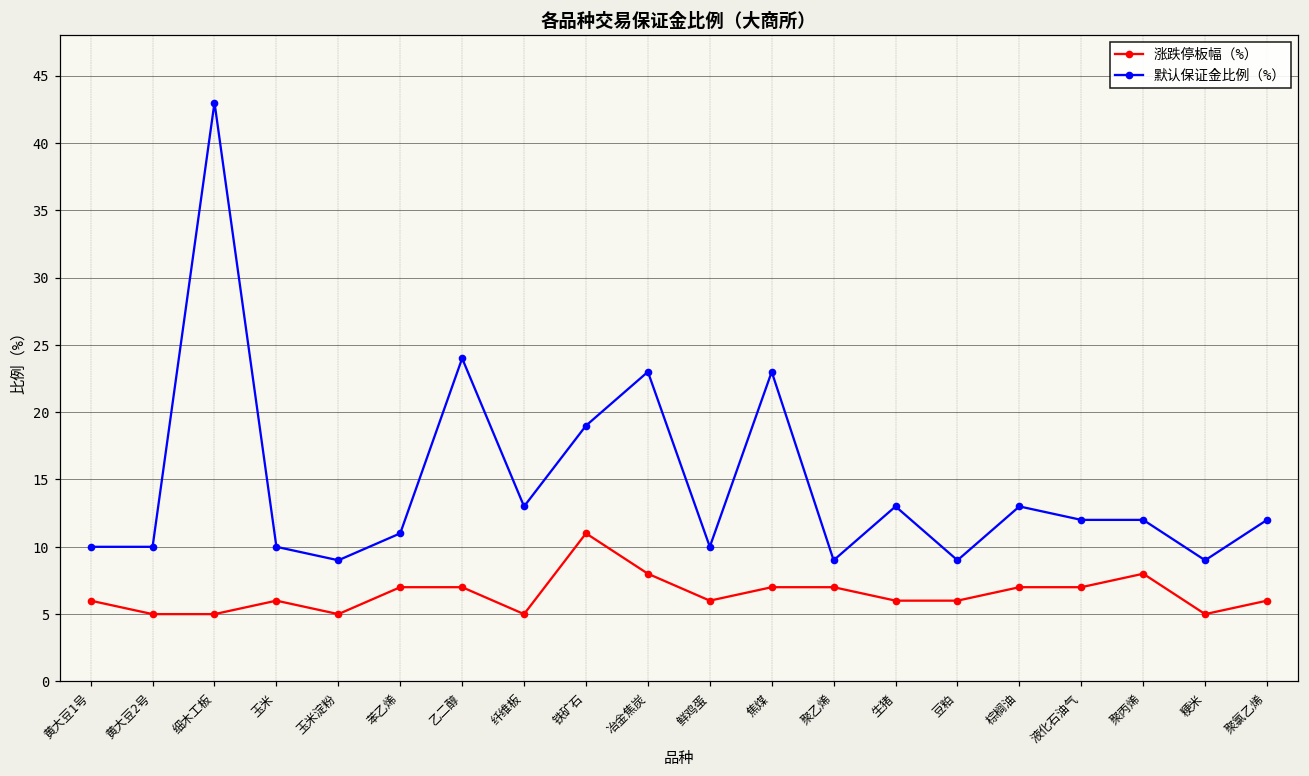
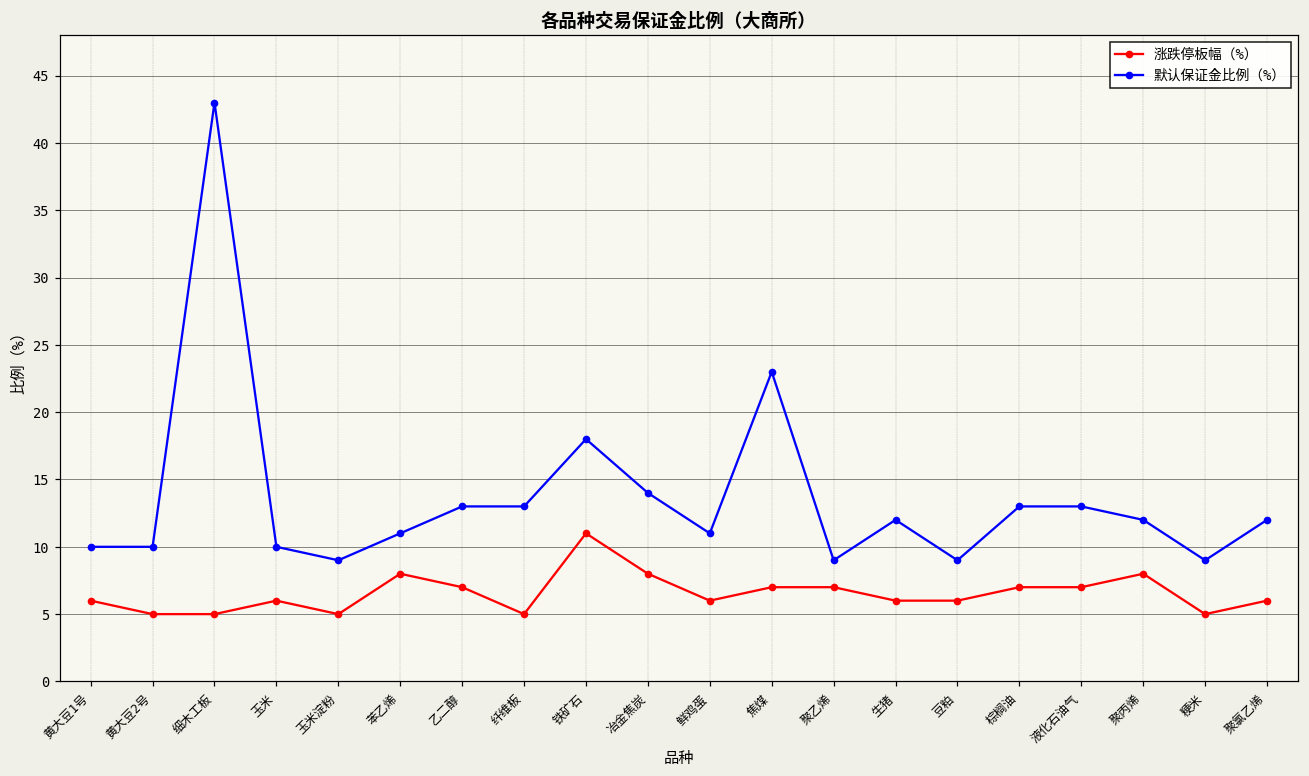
  {
    "涨跌停板幅（%）": {
      "黄大豆1号": 6,
      "黄大豆2号": 5,
      "细木工板": 5,
      "玉米": 6,
      "玉米淀粉": 5,
-     "苯乙烯": 7,
+     "苯乙烯": 8,
      "乙二醇": 7,
      "纤维板": 5,
      "铁矿石": 11,
      "冶金焦炭": 8,
      "鲜鸡蛋": 6,
      "焦煤": 7,
      "聚乙烯": 7,
      "生猪": 6,
      "豆粕": 6,
      "棕榈油": 7,
      "液化石油气": 7,
      "聚丙烯": 8,
      "粳米": 5,
      "聚氯乙烯": 6
    },
    "默认保证金比例（%）": {
      "黄大豆1号": 10,
      "黄大豆2号": 10,
      "细木工板": 43,
      "玉米": 10,
      "玉米淀粉": 9,
      "苯乙烯": 11,
-     "乙二醇": 24,
+     "乙二醇": 13,
      "纤维板": 13,
-     "铁矿石": 19,
-     "冶金焦炭": 23,
-     "鲜鸡蛋": 10,
+     "铁矿石": 18,
+     "冶金焦炭": 14,
+     "鲜鸡蛋": 11,
      "焦煤": 23,
      "聚乙烯": 9,
-     "生猪": 13,
+     "生猪": 12,
      "豆粕": 9,
      "棕榈油": 13,
-     "液化石油气": 12,
+     "液化石油气": 13,
      "聚丙烯": 12,
      "粳米": 9,
      "聚氯乙烯": 12
    }
  }
